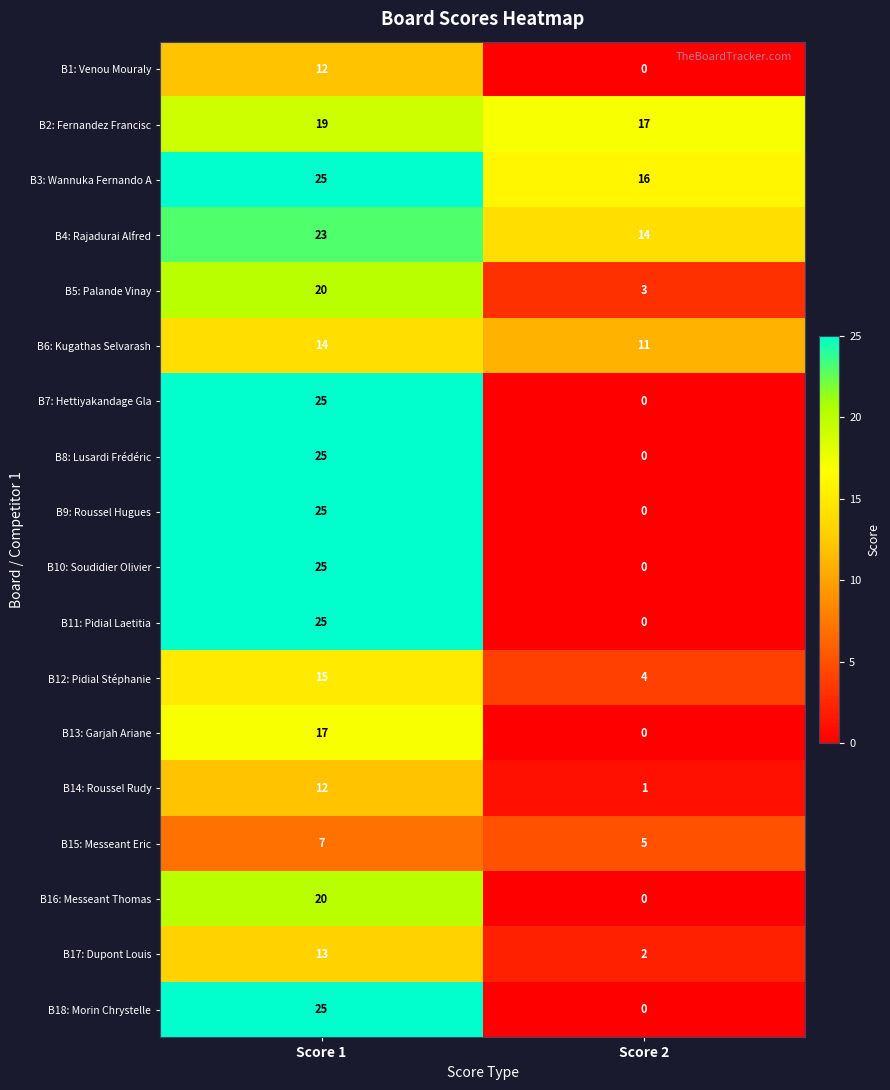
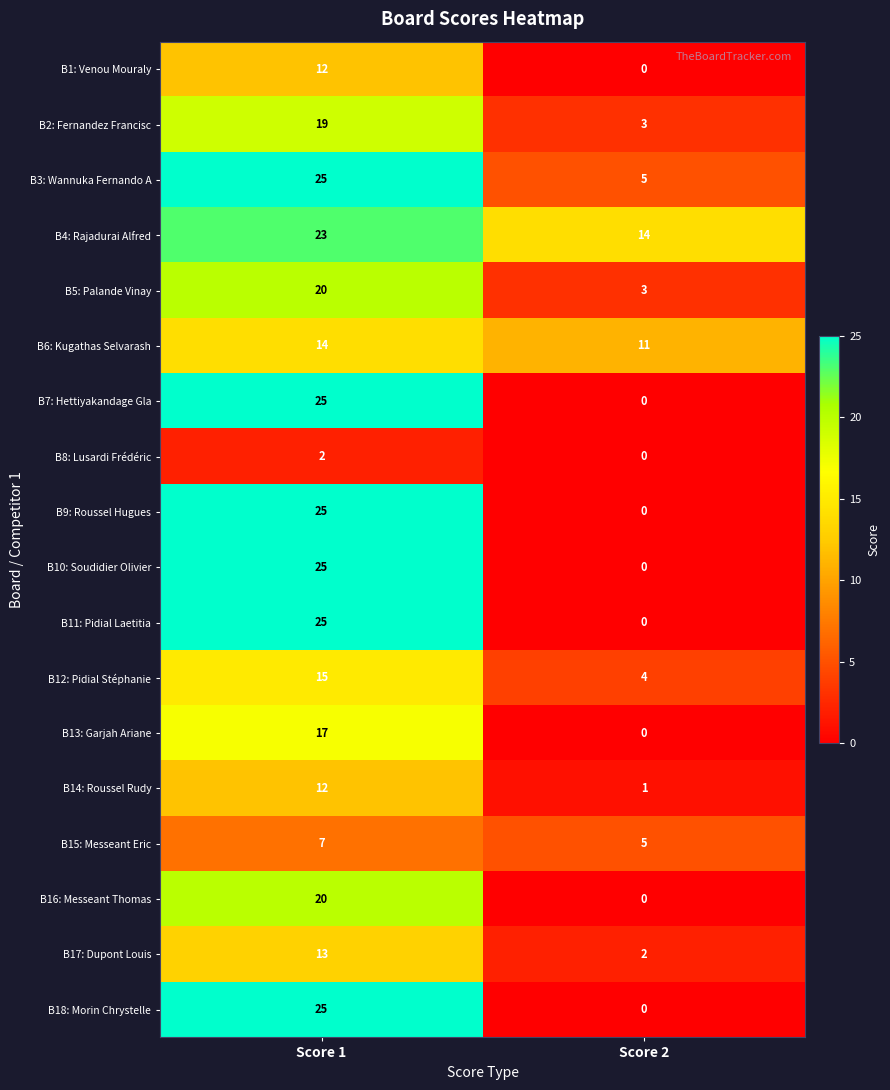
  {
    "B1: Venou Mouraly": {
      "Score 1": 12
    },
    "B2: Fernandez Francisc": {
      "Score 1": 19,
-     "Score 2": 17
+     "Score 2": 3
    },
    "B3: Wannuka Fernando A": {
      "Score 1": 25,
-     "Score 2": 16
+     "Score 2": 5
    },
    "B4: Rajadurai Alfred": {
      "Score 1": 23,
      "Score 2": 14
    },
    "B5: Palande Vinay": {
      "Score 1": 20,
      "Score 2": 3
    },
    "B6: Kugathas Selvarash": {
      "Score 1": 14,
      "Score 2": 11
    },
    "B7: Hettiyakandage Gla": {
      "Score 1": 25,
      "Score 2": 0
    },
    "B8: Lusardi Frédéric": {
-     "Score 1": 25,
+     "Score 1": 2,
      "Score 2": 0
    },
    "B9: Roussel Hugues": {
      "Score 1": 25,
      "Score 2": 0
    },
    "B10: Soudidier Olivier": {
      "Score 1": 25,
      "Score 2": 0
    },
    "B11: Pidial Laetitia": {
      "Score 1": 25,
      "Score 2": 0
    },
    "B12: Pidial Stéphanie": {
      "Score 1": 15,
      "Score 2": 4
    },
    "B13: Garjah Ariane": {
      "Score 1": 17,
      "Score 2": 0
    },
    "B14: Roussel Rudy": {
      "Score 1": 12,
      "Score 2": 1
    },
    "B15: Messeant Eric": {
      "Score 1": 7,
      "Score 2": 5
    },
    "B16: Messeant Thomas": {
      "Score 1": 20,
      "Score 2": 0
    },
    "B17: Dupont Louis": {
      "Score 1": 13,
      "Score 2": 2
    },
    "B18: Morin Chrystelle": {
      "Score 1": 25,
      "Score 2": 0
    }
  }
